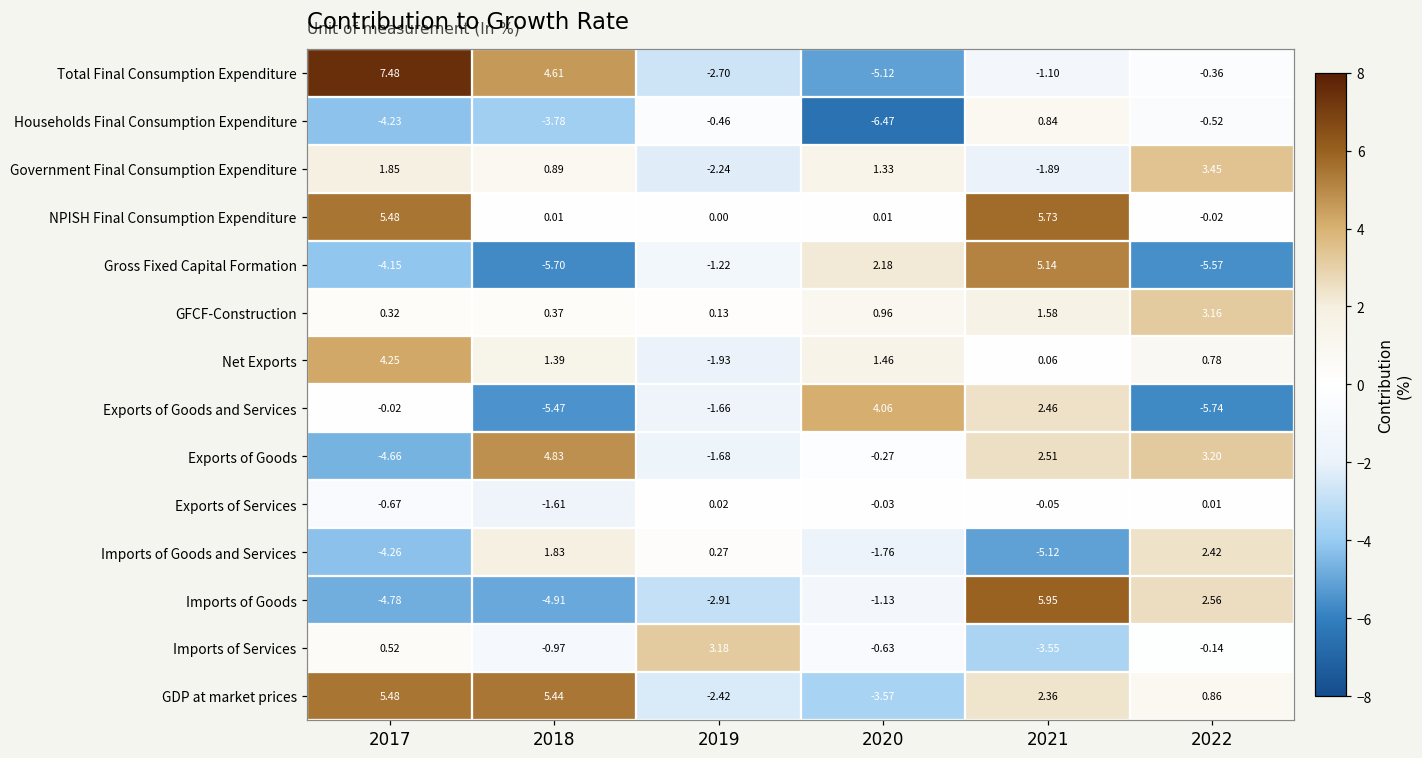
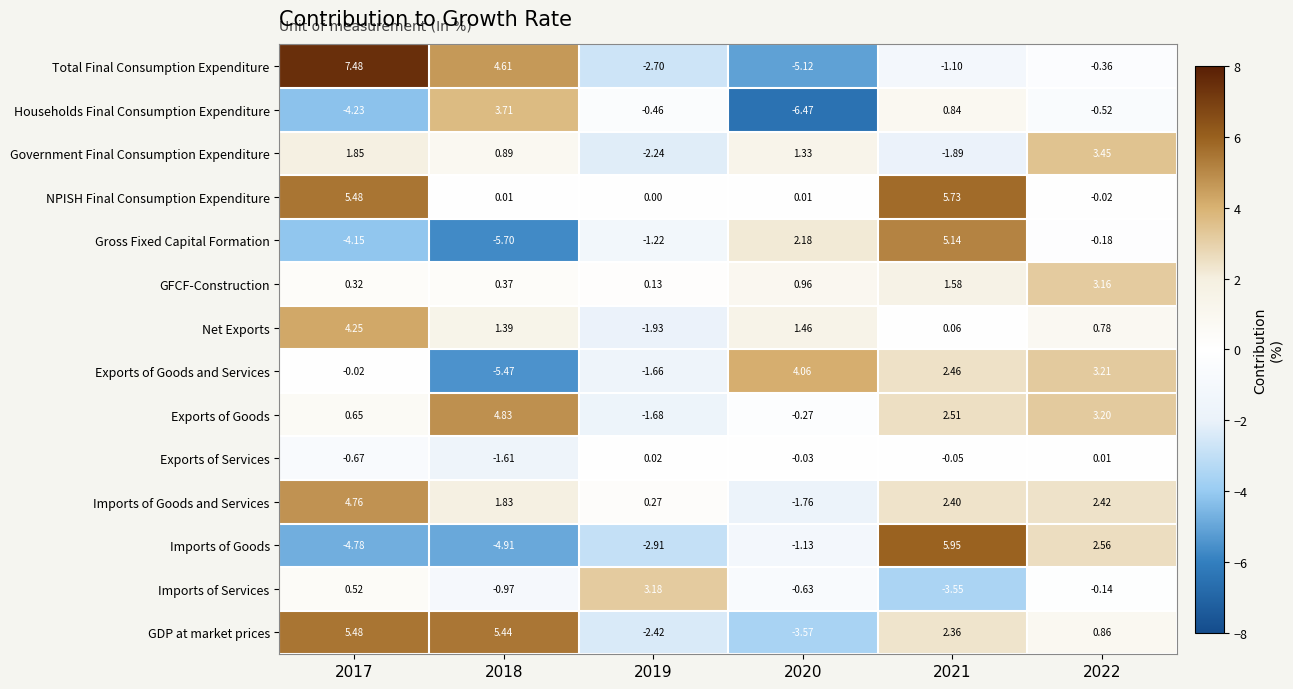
  {
    "Total Final Consumption Expenditure": {
      "2017": 7.48,
      "2018": 4.61,
      "2019": -2.70,
      "2020": -5.12,
      "2021": -1.10,
      "2022": -0.36
    },
    "Households Final Consumption Expenditure": {
      "2017": -4.23,
-     "2018": -3.78,
+     "2018": 3.71,
      "2019": -0.46,
      "2020": -6.47,
      "2021": 0.84,
      "2022": -0.52
    },
    "Government Final Consumption Expenditure": {
      "2017": 1.85,
      "2018": 0.89,
      "2019": -2.24,
      "2020": 1.33,
      "2021": -1.89,
      "2022": 3.45
    },
    "NPISH Final Consumption Expenditure": {
      "2017": 5.48,
      "2018": 0.01,
      "2019": 0.00,
      "2020": 0.01,
      "2021": 5.73,
      "2022": -0.02
    },
    "Gross Fixed Capital Formation": {
      "2017": -4.15,
      "2018": -5.70,
      "2019": -1.22,
      "2020": 2.18,
      "2021": 5.14,
-     "2022": -5.57
+     "2022": -0.18
    },
    "GFCF-Construction": {
      "2017": 0.32,
      "2018": 0.37,
      "2019": 0.13,
      "2020": 0.96,
      "2021": 1.58,
      "2022": 3.16
    },
    "Net Exports": {
      "2017": 4.25,
      "2018": 1.39,
      "2019": -1.93,
      "2020": 1.46,
      "2021": 0.06,
      "2022": 0.78
    },
    "Exports of Goods and Services": {
      "2017": -0.02,
      "2018": -5.47,
      "2019": -1.66,
      "2020": 4.06,
      "2021": 2.46,
-     "2022": -5.74
+     "2022": 3.21
    },
    "Exports of Goods": {
-     "2017": -4.66,
+     "2017": 0.65,
      "2018": 4.83,
      "2019": -1.68,
      "2020": -0.27,
      "2021": 2.51,
      "2022": 3.20
    },
    "Exports of Services": {
      "2017": -0.67,
      "2018": -1.61,
      "2019": 0.02,
      "2020": -0.03,
      "2021": -0.05,
      "2022": 0.01
    },
    "Imports of Goods and Services": {
-     "2017": -4.26,
+     "2017": 4.76,
      "2018": 1.83,
      "2019": 0.27,
      "2020": -1.76,
-     "2021": -5.12,
+     "2021": 2.40,
      "2022": 2.42
    },
    "Imports of Goods": {
      "2017": -4.78,
      "2018": -4.91,
      "2019": -2.91,
      "2020": -1.13,
      "2021": 5.95,
      "2022": 2.56
    },
    "Imports of Services": {
      "2017": 0.52,
      "2018": -0.97,
      "2019": 3.18,
      "2020": -0.63,
      "2021": -3.55,
      "2022": -0.14
    },
    "GDP at market prices": {
      "2017": 5.48,
      "2018": 5.44,
      "2019": -2.42,
      "2020": -3.57,
      "2021": 2.36,
      "2022": 0.86
    }
  }
